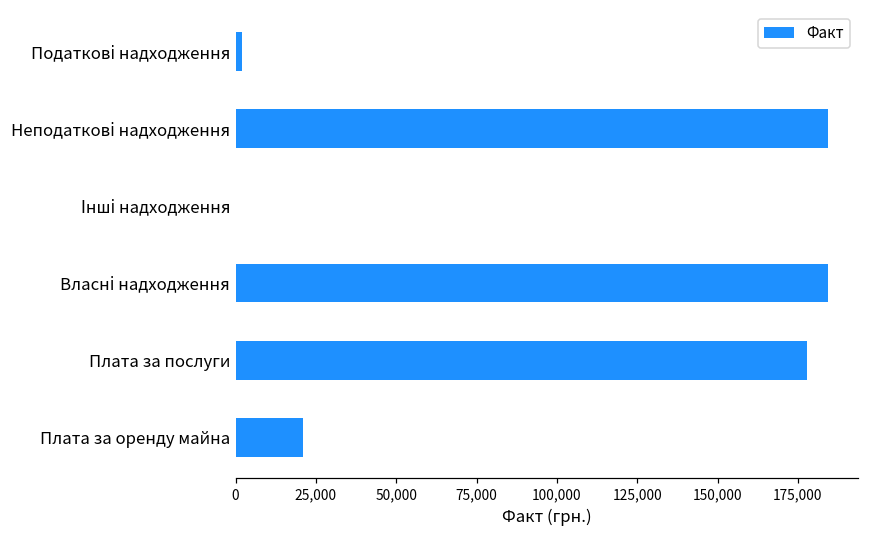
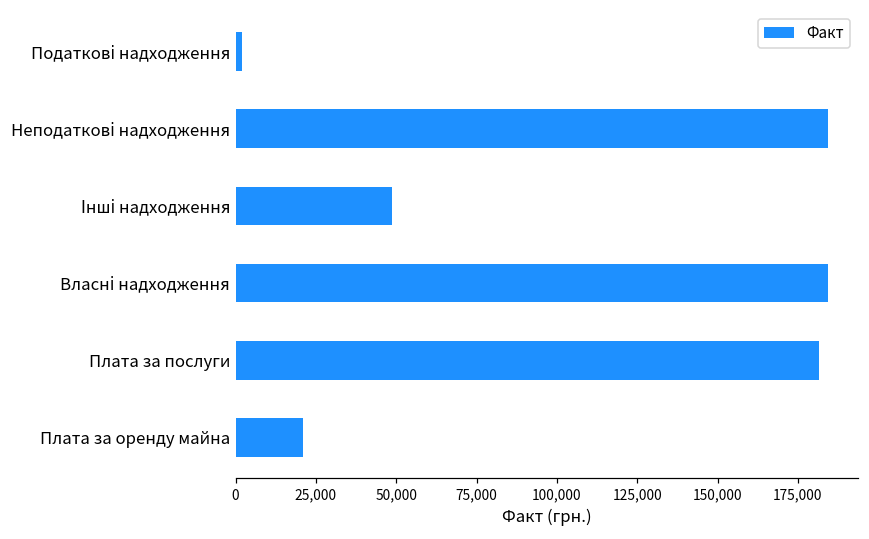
  {
    "Податкові надходження": "2,000",
    "Неподаткові надходження": "184,000",
-   "Інші надходження": "0",
+   "Інші надходження": "49,000",
    "Власні надходження": "184,000",
-   "Плата за послуги": "178,000",
+   "Плата за послуги": "182,000",
    "Плата за оренду майна": "21,000"
  }
